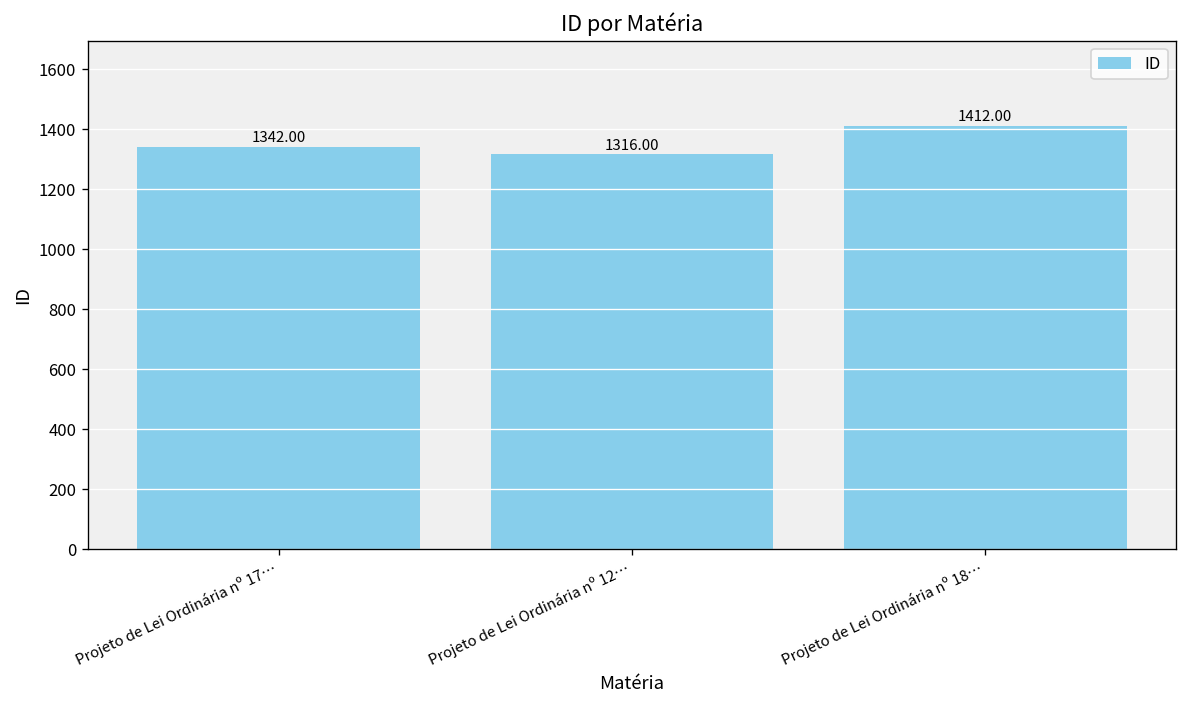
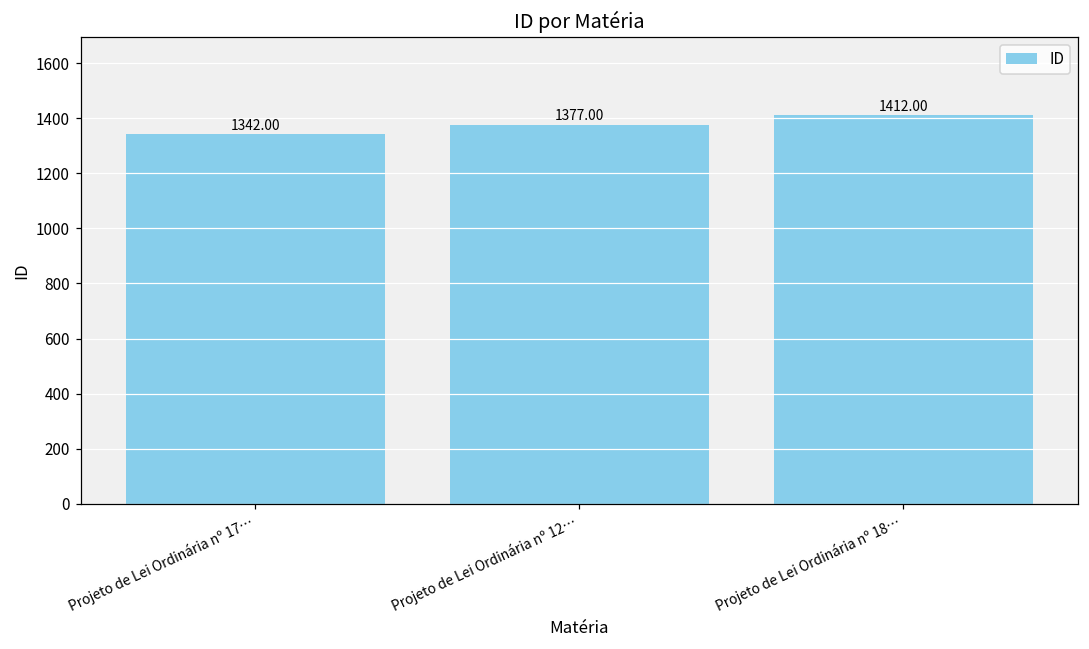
  {
    "Projeto de Lei Ordinária nº 17…": 1342.00,
-   "Projeto de Lei Ordinária nº 12…": 1316.00,
+   "Projeto de Lei Ordinária nº 12…": 1377.00,
    "Projeto de Lei Ordinária nº 18…": 1412.00
  }
